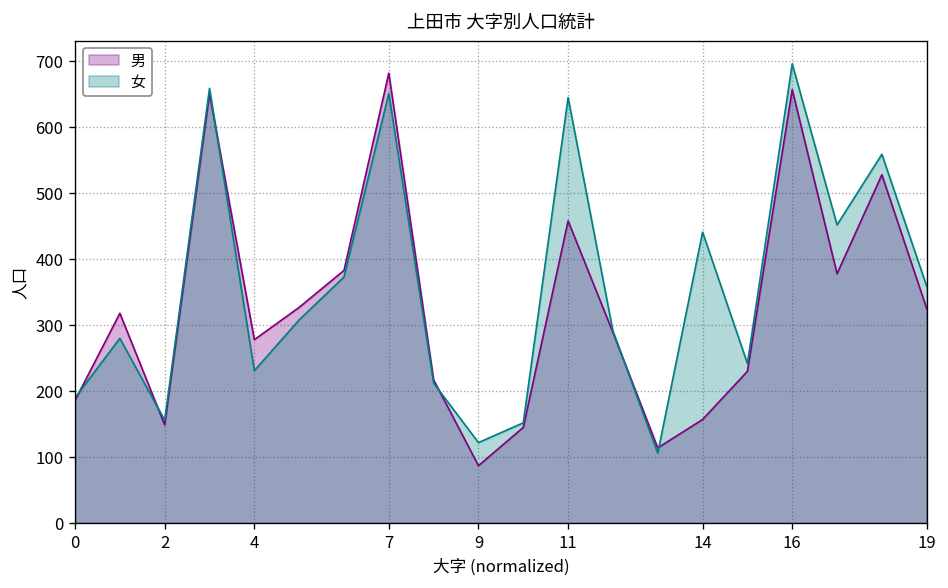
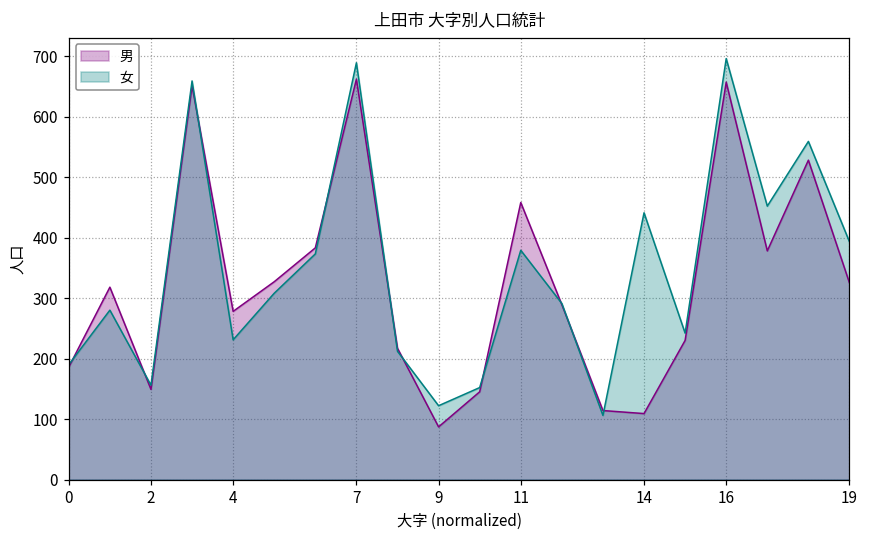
  {
    "男": {
      "2": 150,
      "4": 280,
-     "7": 680,
+     "7": 660,
      "9": 90,
      "11": 460,
-     "14": 160,
+     "14": 110,
      "16": 660,
      "19": 330
    },
    "女": {
      "2": 160,
      "4": 230,
-     "7": 650,
+     "7": 690,
      "9": 120,
-     "11": 650,
+     "11": 380,
      "14": 440,
      "16": 700,
-     "19": 360
+     "19": 390
    }
  }
